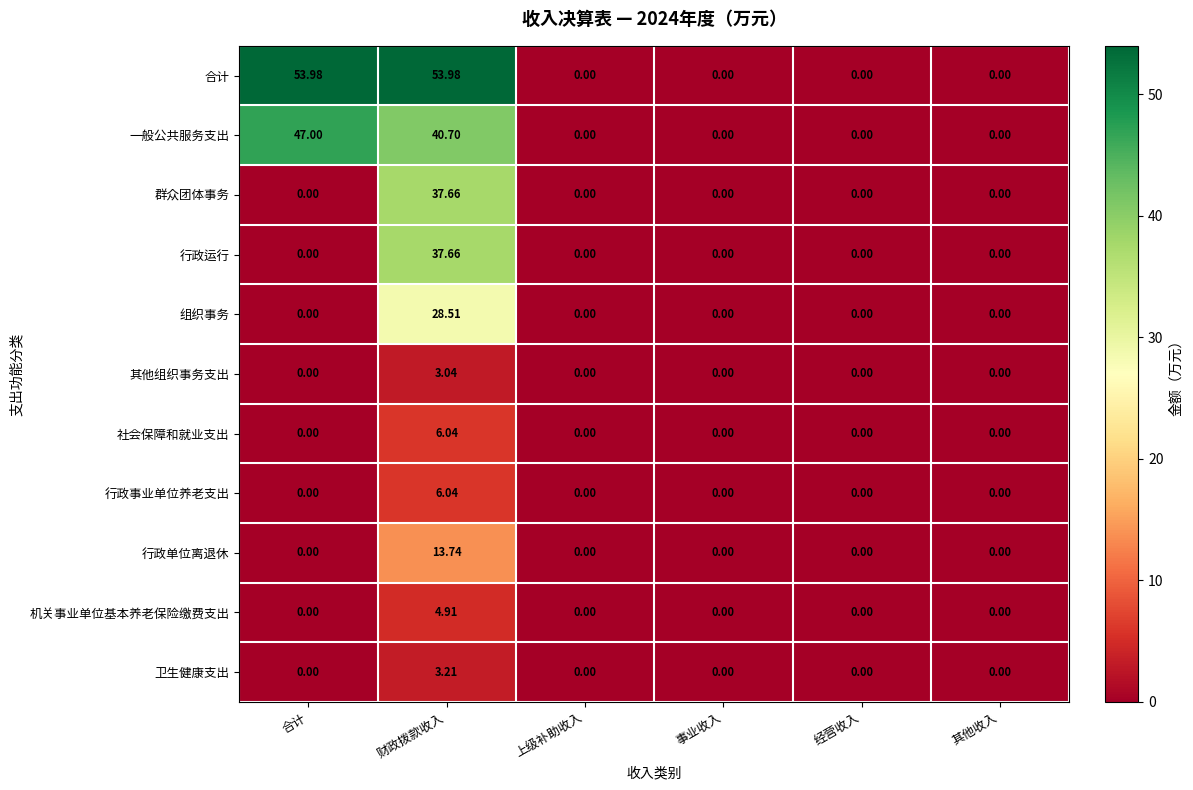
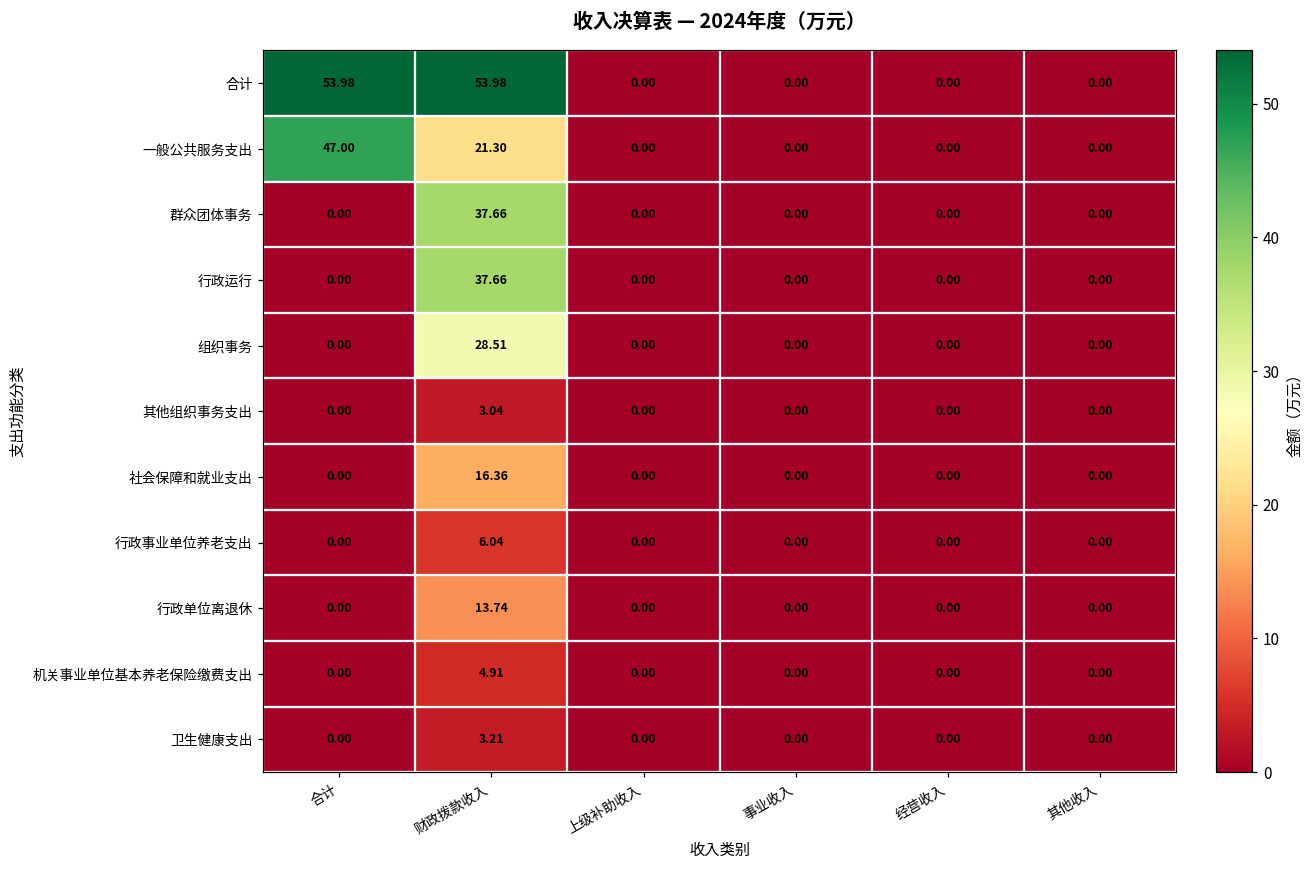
  {
    "合计": {
      "合计": 53.98,
      "财政拨款收入": 53.98,
      "上级补助收入": 0.00,
      "事业收入": 0.00,
      "经营收入": 0.00,
      "其他收入": 0.00
    },
    "一般公共服务支出": {
      "合计": 47.00,
-     "财政拨款收入": 40.70,
+     "财政拨款收入": 21.30,
      "上级补助收入": 0.00,
      "事业收入": 0.00,
      "经营收入": 0.00,
      "其他收入": 0.00
    },
    "群众团体事务": {
      "合计": 0.00,
      "财政拨款收入": 37.66,
      "上级补助收入": 0.00,
      "事业收入": 0.00,
      "经营收入": 0.00,
      "其他收入": 0.00
    },
    "行政运行": {
      "合计": 0.00,
      "财政拨款收入": 37.66,
      "上级补助收入": 0.00,
      "事业收入": 0.00,
      "经营收入": 0.00,
      "其他收入": 0.00
    },
    "组织事务": {
      "合计": 0.00,
      "财政拨款收入": 28.51,
      "上级补助收入": 0.00,
      "事业收入": 0.00,
      "经营收入": 0.00,
      "其他收入": 0.00
    },
    "其他组织事务支出": {
      "合计": 0.00,
      "财政拨款收入": 3.04,
      "上级补助收入": 0.00,
      "事业收入": 0.00,
      "经营收入": 0.00,
      "其他收入": 0.00
    },
    "社会保障和就业支出": {
      "合计": 0.00,
-     "财政拨款收入": 6.04,
+     "财政拨款收入": 16.36,
      "上级补助收入": 0.00,
      "事业收入": 0.00,
      "经营收入": 0.00,
      "其他收入": 0.00
    },
    "行政事业单位养老支出": {
      "合计": 0.00,
      "财政拨款收入": 6.04,
      "上级补助收入": 0.00,
      "事业收入": 0.00,
      "经营收入": 0.00,
      "其他收入": 0.00
    },
    "行政单位离退休": {
      "合计": 0.00,
      "财政拨款收入": 13.74,
      "上级补助收入": 0.00,
      "事业收入": 0.00,
      "经营收入": 0.00,
      "其他收入": 0.00
    },
    "机关事业单位基本养老保险缴费支出": {
      "合计": 0.00,
      "财政拨款收入": 4.91,
      "上级补助收入": 0.00,
      "事业收入": 0.00,
      "经营收入": 0.00,
      "其他收入": 0.00
    },
    "卫生健康支出": {
      "合计": 0.00,
      "财政拨款收入": 3.21,
      "上级补助收入": 0.00,
      "事业收入": 0.00,
      "经营收入": 0.00,
      "其他收入": 0.00
    }
  }
